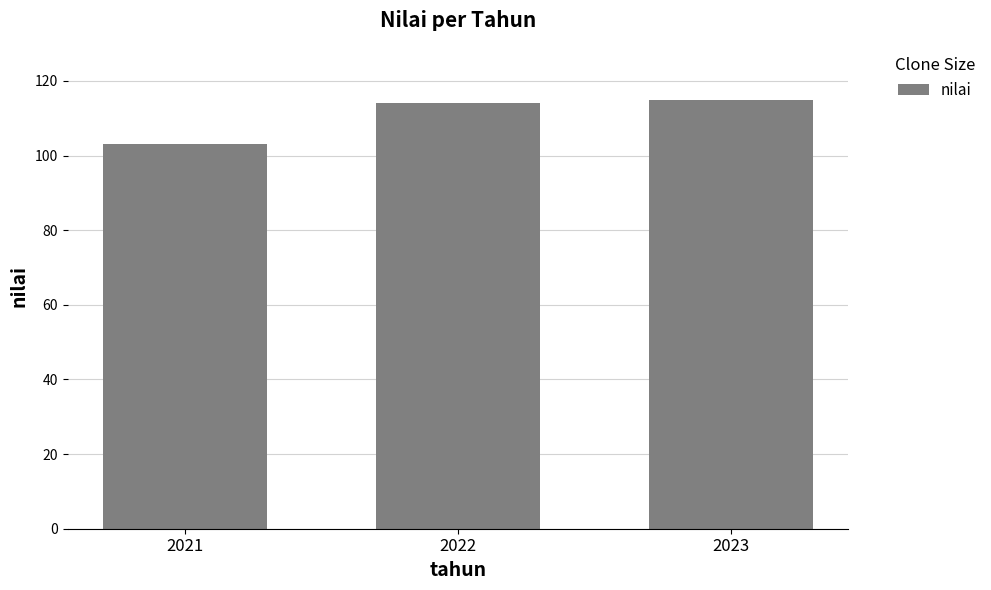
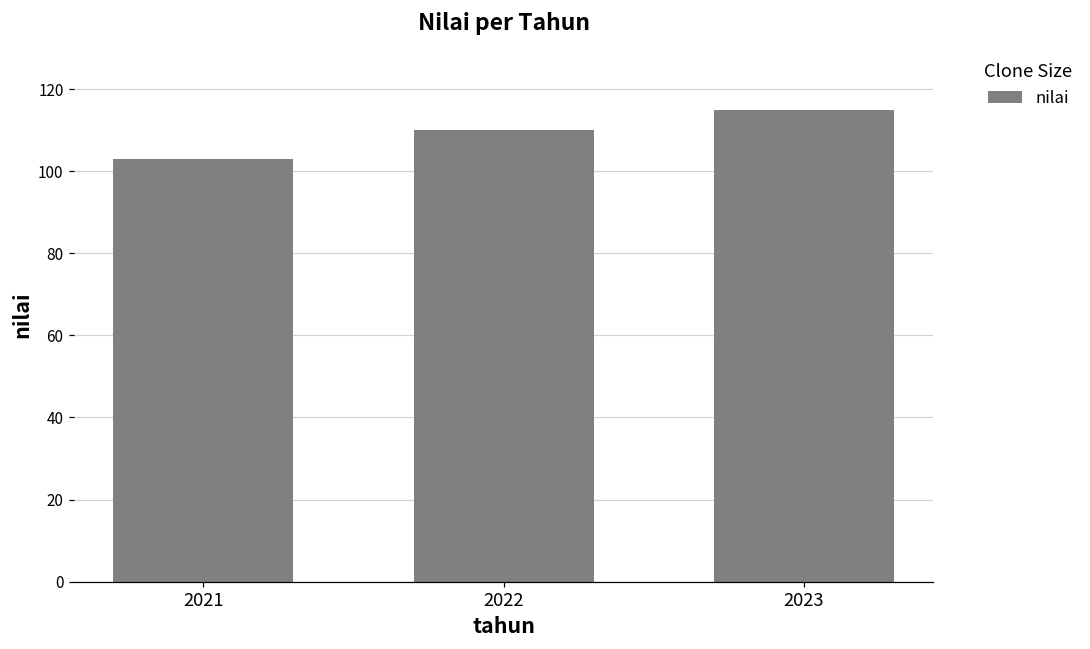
  {
    "2021": 103,
-   "2022": 114,
+   "2022": 110,
    "2023": 115
  }
